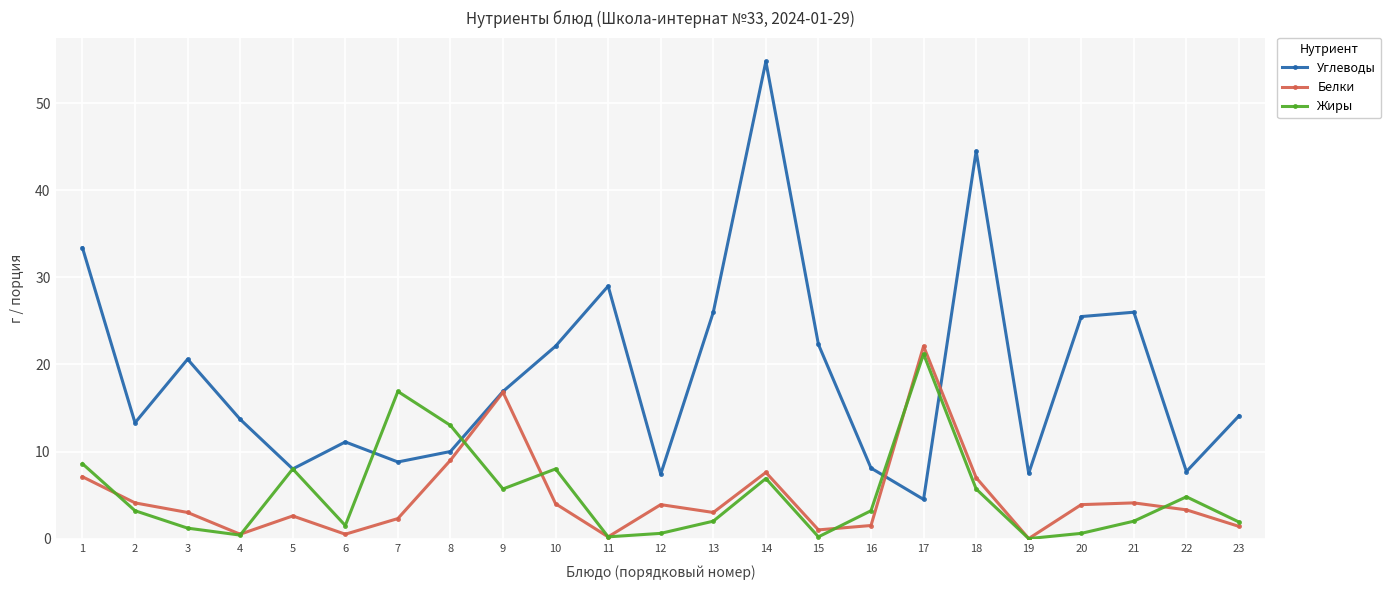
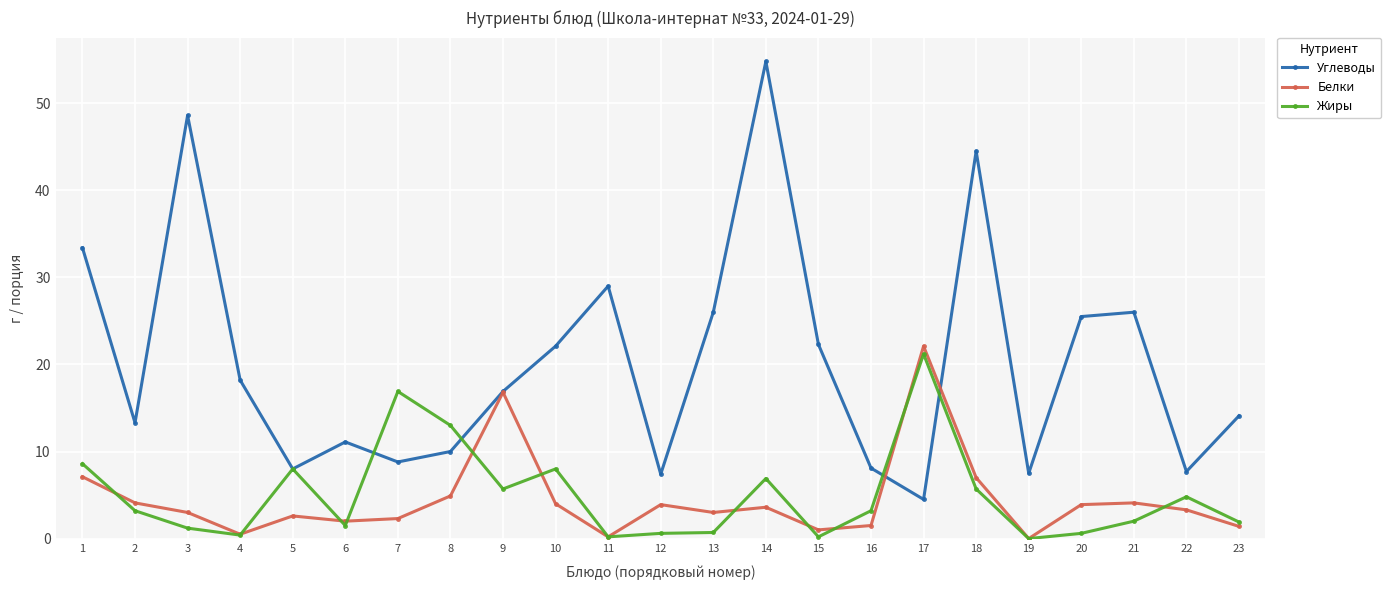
  {
    "Углеводы": {
      "1": 33,
      "2": 13,
-     "3": 21,
-     "4": 14,
+     "3": 49,
+     "4": 18,
      "6": 11,
      "7": 9,
      "8": 10,
      "10": 22,
      "11": 29,
      "12": 7,
      "13": 26,
      "14": 55,
      "15": 22,
      "16": 8,
      "17": 5,
      "18": 45,
      "19": 8,
      "20": 26,
      "21": 26,
      "22": 8,
      "23": 14
    },
    "Белки": {
      "1": 7,
      "2": 4,
      "3": 3,
      "5": 3,
-     "6": 1,
+     "6": 2,
      "7": 2,
-     "8": 9,
+     "8": 5,
      "10": 4,
      "12": 4,
      "13": 3,
-     "14": 8,
+     "14": 4,
      "15": 1,
      "16": 2,
      "17": 22,
      "18": 7,
      "20": 4,
      "21": 4,
      "22": 3,
      "23": 1
    },
    "Жиры": {
      "1": 9,
      "2": 3,
      "3": 1,
      "6": 2,
      "7": 17,
      "8": 13,
      "9": 6,
      "10": 8,
      "12": 1,
-     "13": 2,
+     "13": 1,
      "14": 7,
      "15": 0,
      "16": 3,
      "17": 21,
      "18": 6,
      "20": 1,
      "21": 2,
      "22": 5,
      "23": 2
    }
  }
